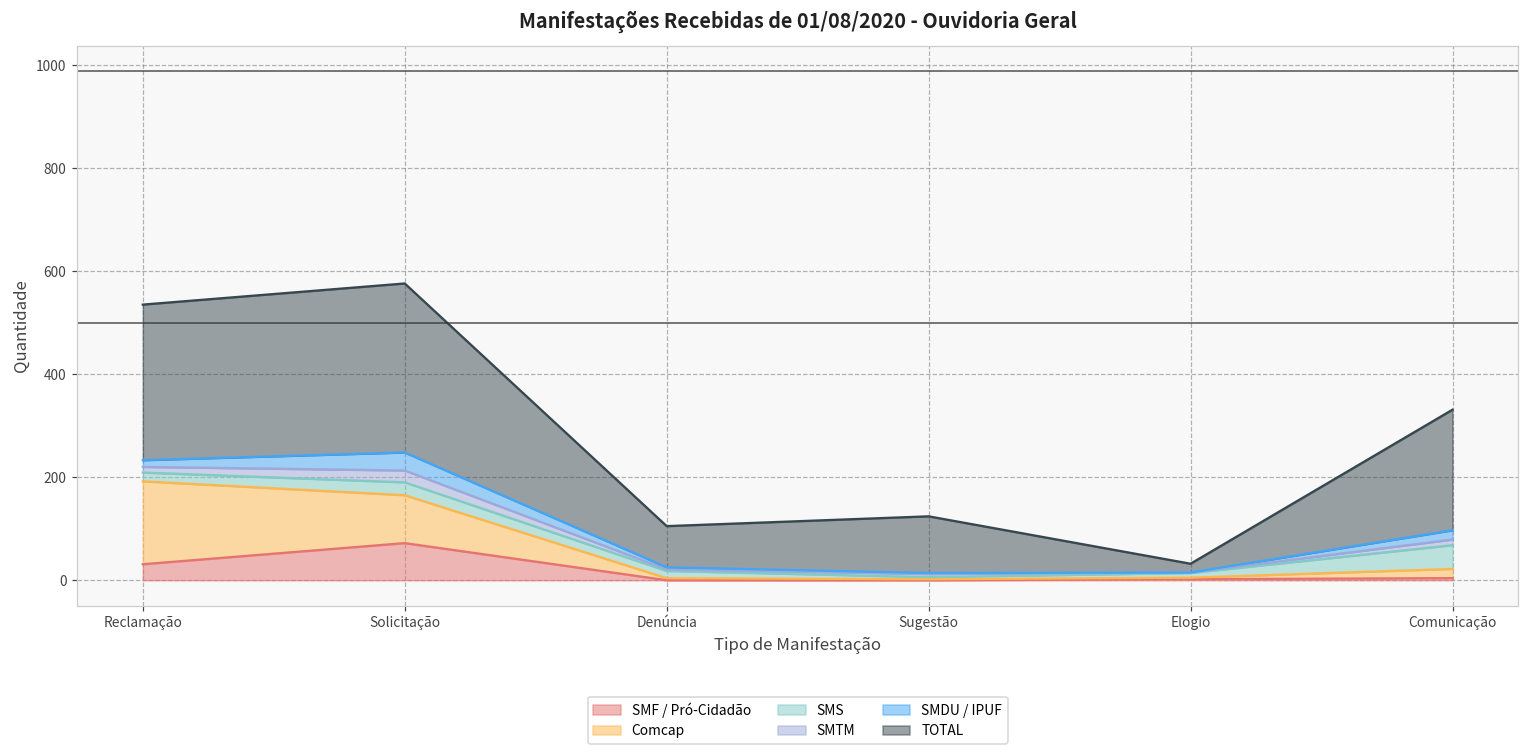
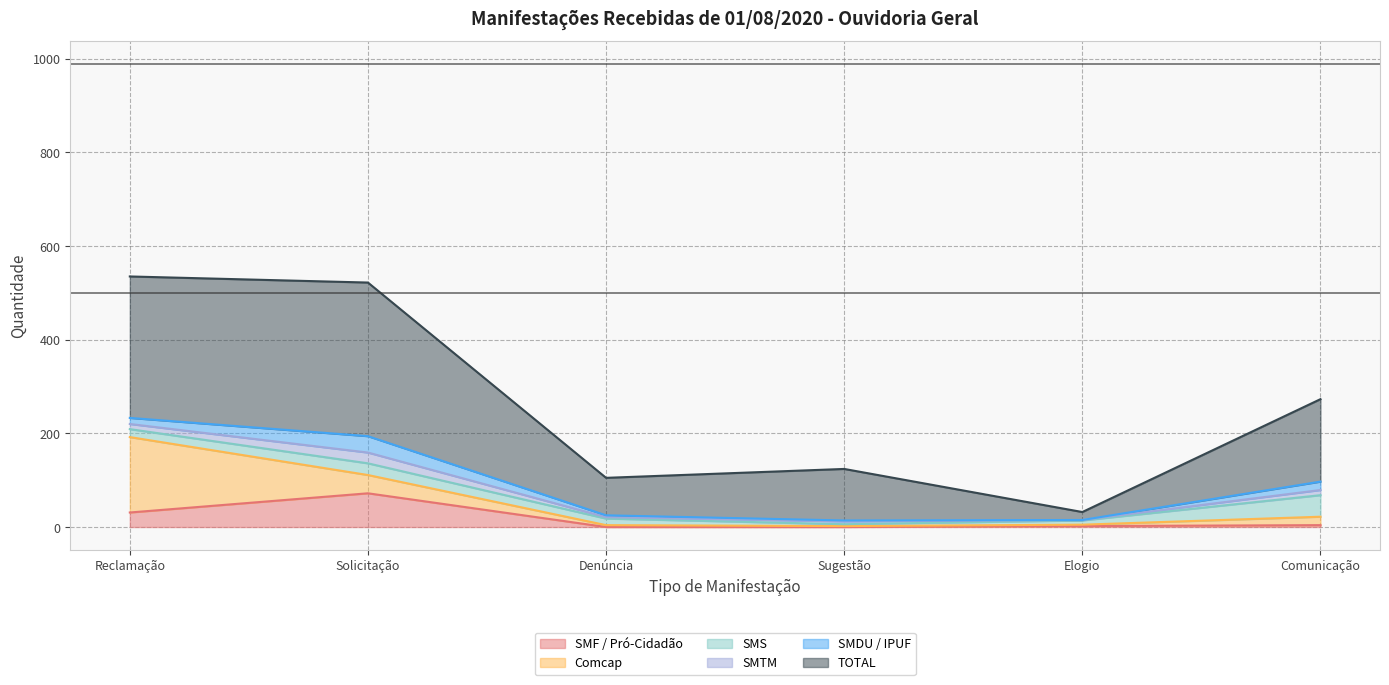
  {
    "SMF / Pró-Cidadão": {
      "Reclamação": 30,
      "Solicitação": 70,
      "Comunicação": 0
    },
    "Comcap": {
      "Reclamação": 160,
-     "Solicitação": 90,
+     "Solicitação": 40,
      "Comunicação": 20
    },
    "SMDU / IPUF": {
      "Reclamação": 10,
      "Solicitação": 40,
      "Comunicação": 20
    },
    "TOTAL": {
      "Reclamação": 300,
      "Solicitação": 330,
      "Denúncia": 80,
      "Sugestão": 110,
      "Elogio": 20,
-     "Comunicação": 230
+     "Comunicação": 180
    }
  }
